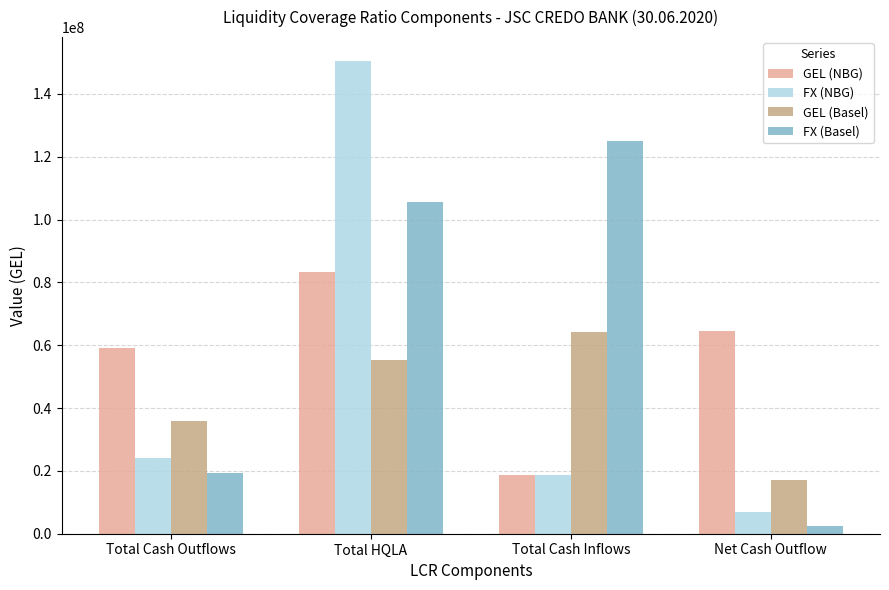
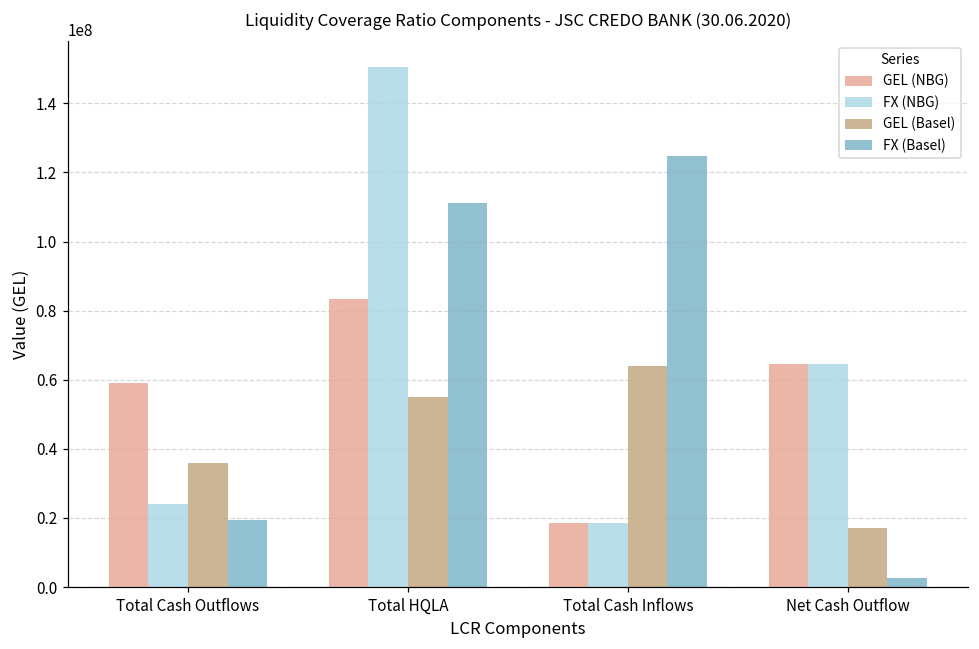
  {
    "FX (NBG)": {
      "Total Cash Outflows": 24000000,
      "Total HQLA": 151000000,
      "Total Cash Inflows": 19000000,
-     "Net Cash Outflow": 7000000
+     "Net Cash Outflow": 65000000
    },
    "FX (Basel)": {
      "Total Cash Outflows": 19000000,
-     "Total HQLA": 106000000,
+     "Total HQLA": 111000000,
      "Total Cash Inflows": 125000000,
      "Net Cash Outflow": 3000000
    }
  }
